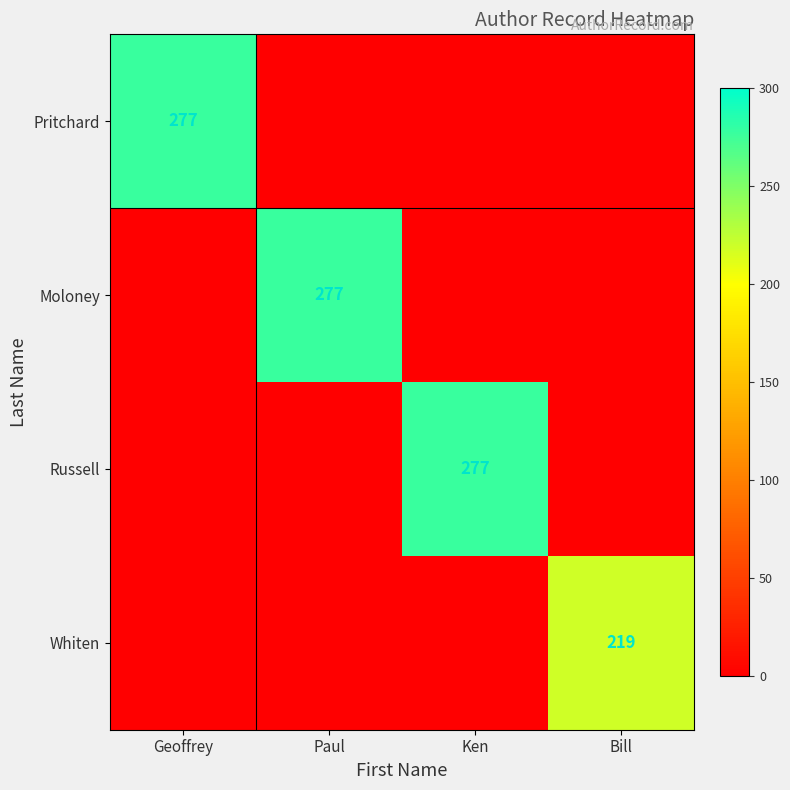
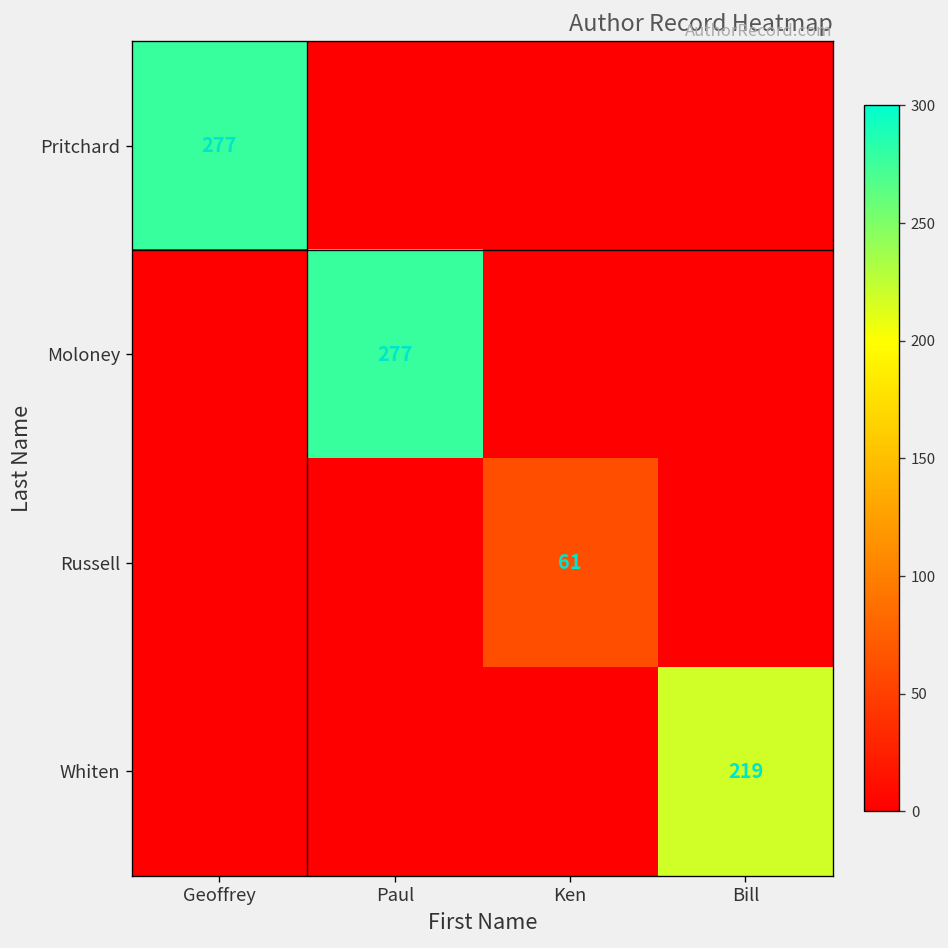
  {
    "Pritchard": {
      "Geoffrey": 277
    },
    "Moloney": {
      "Paul": 277
    },
    "Russell": {
-     "Ken": 277
+     "Ken": 61
    },
    "Whiten": {
      "Bill": 219
    }
  }
